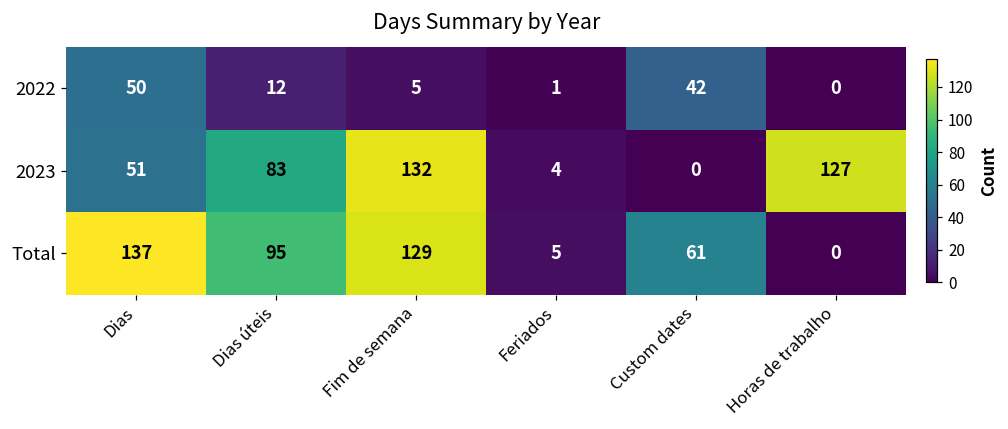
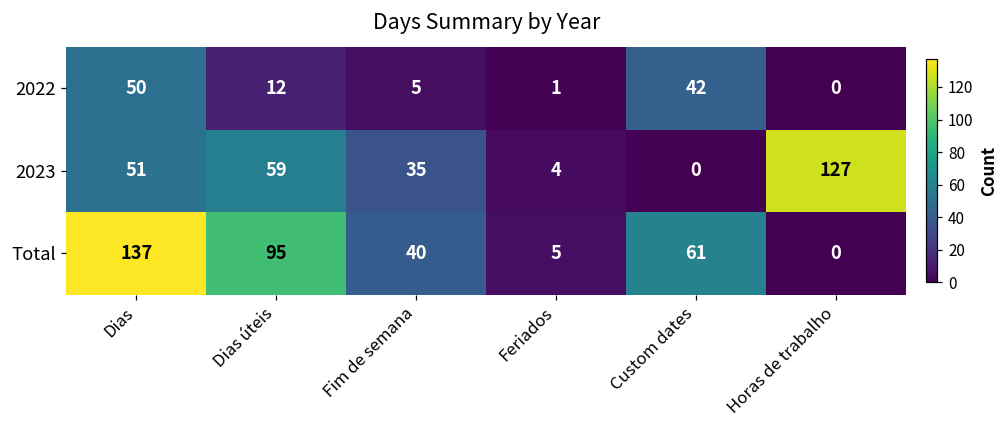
  {
    "2022": {
      "Dias": 50,
      "Dias úteis": 12,
      "Fim de semana": 5,
      "Feriados": 1,
      "Custom dates": 42,
      "Horas de trabalho": 0
    },
    "2023": {
      "Dias": 51,
-     "Dias úteis": 83,
-     "Fim de semana": 132,
+     "Dias úteis": 59,
+     "Fim de semana": 35,
      "Feriados": 4,
      "Custom dates": 0,
      "Horas de trabalho": 127
    },
    "Total": {
      "Dias": 137,
      "Dias úteis": 95,
-     "Fim de semana": 129,
+     "Fim de semana": 40,
      "Feriados": 5,
      "Custom dates": 61,
      "Horas de trabalho": 0
    }
  }
